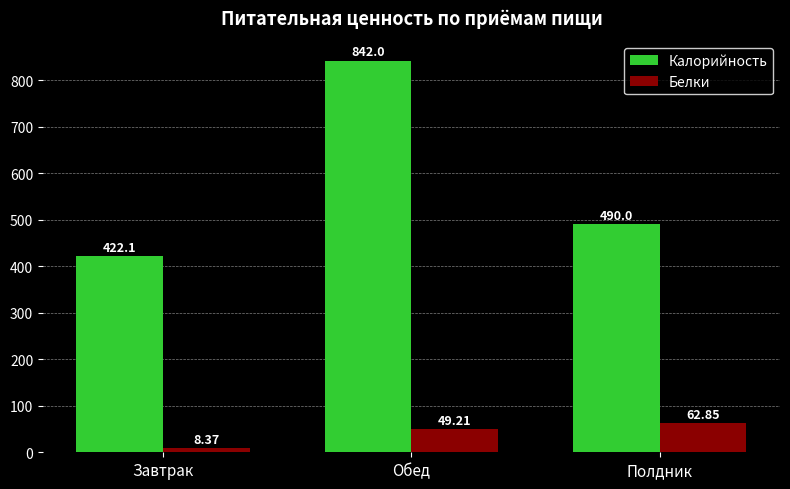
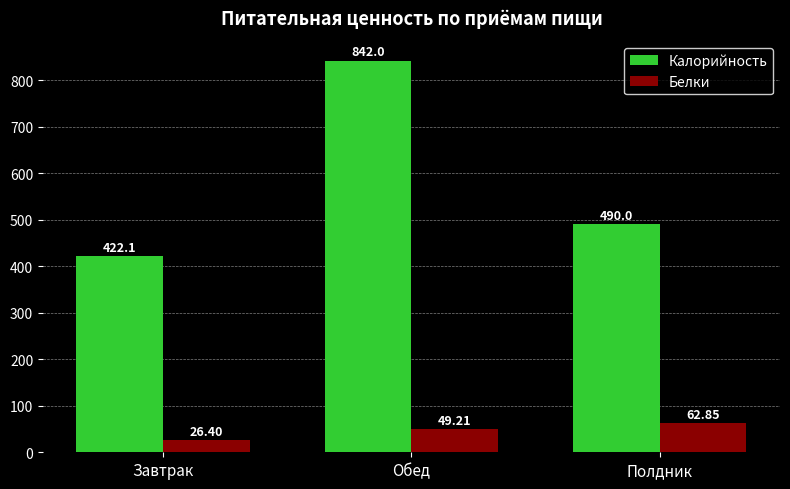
  {
    "Калорийность": {
      "Завтрак": 422.1,
      "Обед": 842.0,
      "Полдник": 490.0
    },
    "Белки": {
-     "Завтрак": 8.37,
+     "Завтрак": 26.40,
      "Обед": 49.21,
      "Полдник": 62.85
    }
  }
